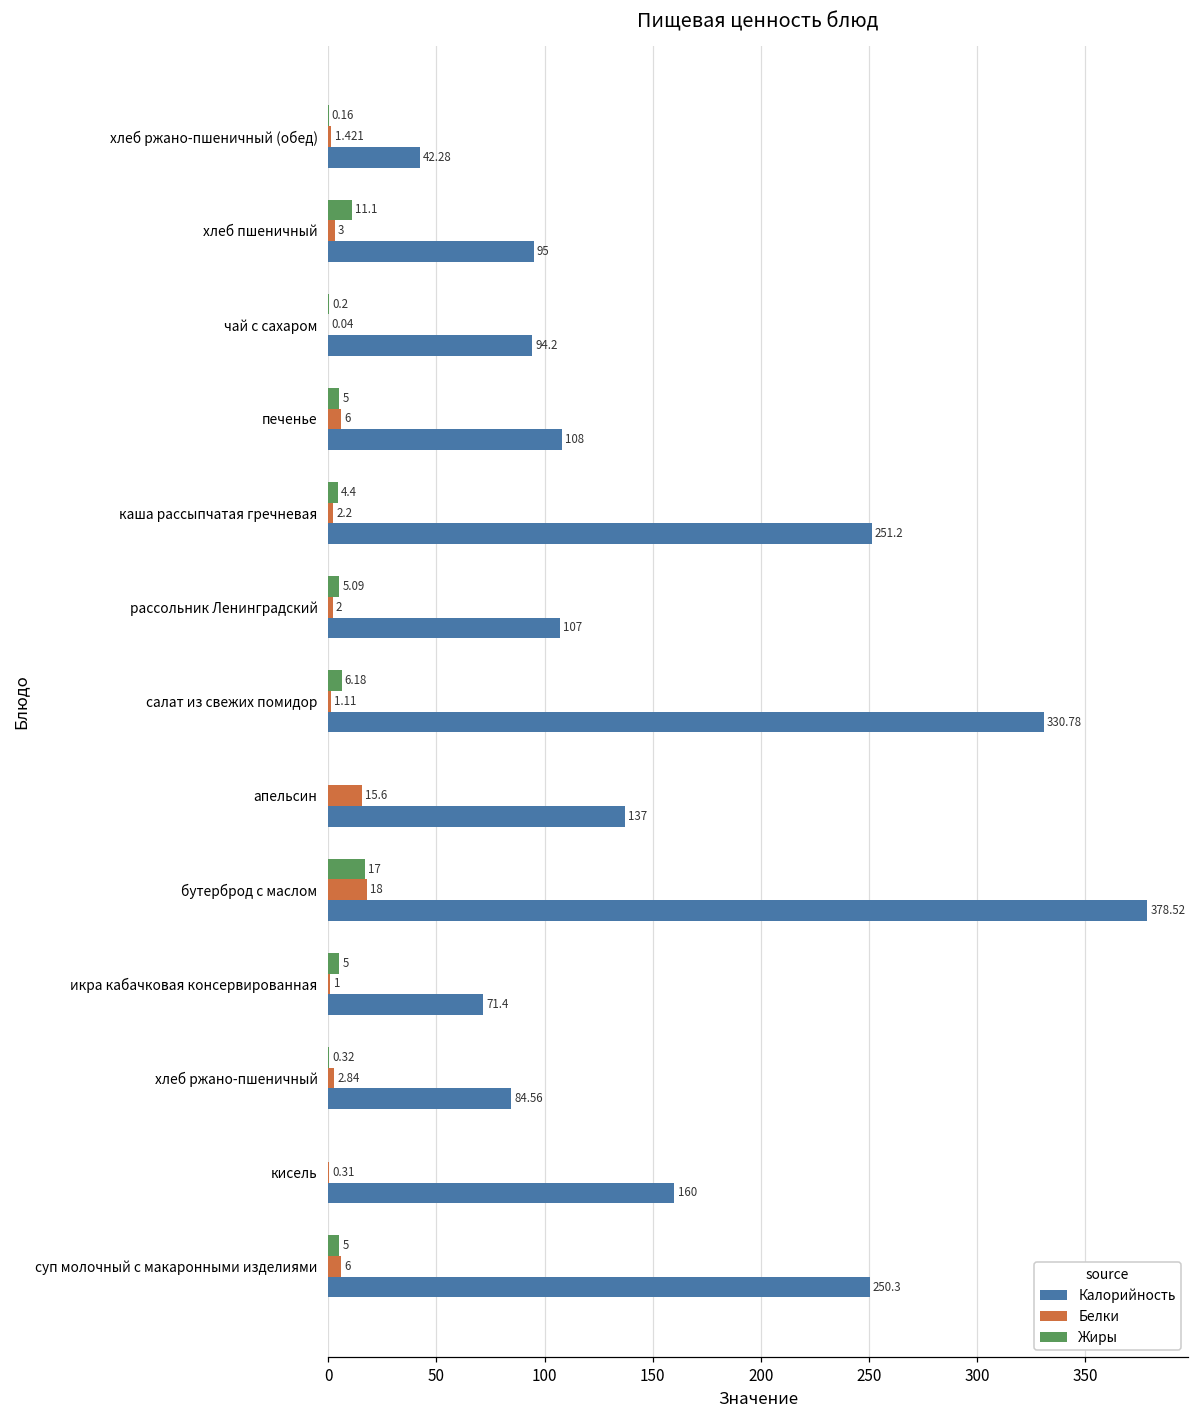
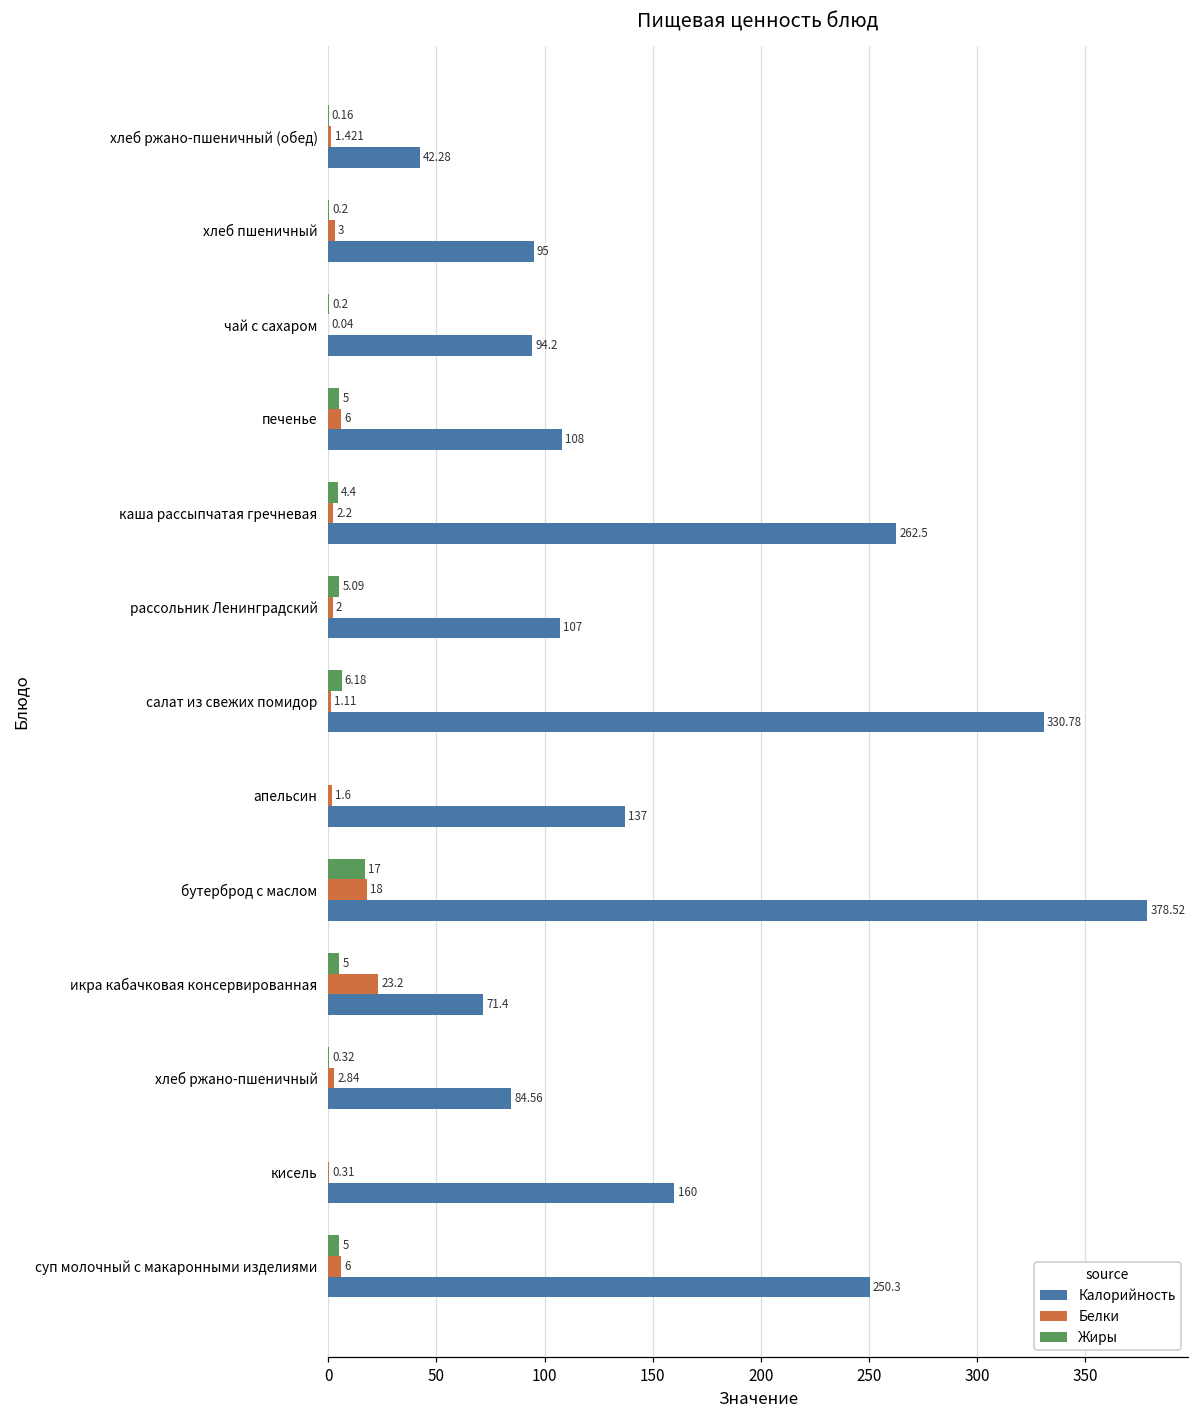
  {
    "Калорийность": {
      "хлеб ржано-пшеничный (обед)": 42.28,
      "хлеб пшеничный": 95,
      "чай с сахаром": 94.2,
      "печенье": 108,
-     "каша рассыпчатая гречневая": 251.2,
+     "каша рассыпчатая гречневая": 262.5,
      "рассольник Ленинградский": 107,
      "салат из свежих помидор": 330.78,
      "апельсин": 137,
      "бутерброд с маслом": 378.52,
      "икра кабачковая консервированная": 71.4,
      "хлеб ржано-пшеничный": 84.56,
      "кисель": 160,
      "суп молочный с макаронными изделиями": 250.3
    },
    "Белки": {
      "хлеб ржано-пшеничный (обед)": 1.421,
      "хлеб пшеничный": 3,
      "чай с сахаром": 0.04,
      "печенье": 6,
      "каша рассыпчатая гречневая": 2.2,
      "рассольник Ленинградский": 2,
      "салат из свежих помидор": 1.11,
-     "апельсин": 15.6,
+     "апельсин": 1.6,
      "бутерброд с маслом": 18,
-     "икра кабачковая консервированная": 1,
+     "икра кабачковая консервированная": 23.2,
      "хлеб ржано-пшеничный": 2.84,
      "кисель": 0.31,
      "суп молочный с макаронными изделиями": 6
    },
    "Жиры": {
      "хлеб ржано-пшеничный (обед)": 0.16,
-     "хлеб пшеничный": 11.1,
+     "хлеб пшеничный": 0.2,
      "чай с сахаром": 0.2,
      "печенье": 5,
      "каша рассыпчатая гречневая": 4.4,
      "рассольник Ленинградский": 5.09,
      "салат из свежих помидор": 6.18,
      "бутерброд с маслом": 17,
      "икра кабачковая консервированная": 5,
      "хлеб ржано-пшеничный": 0.32,
      "суп молочный с макаронными изделиями": 5
    }
  }
